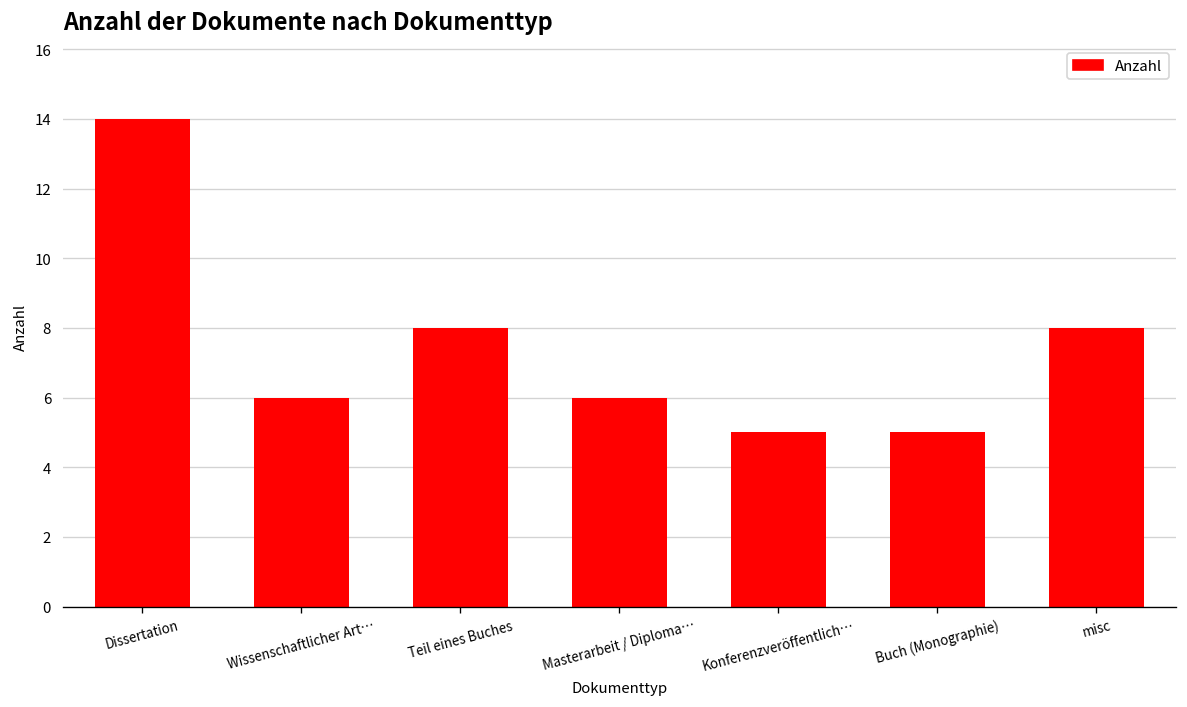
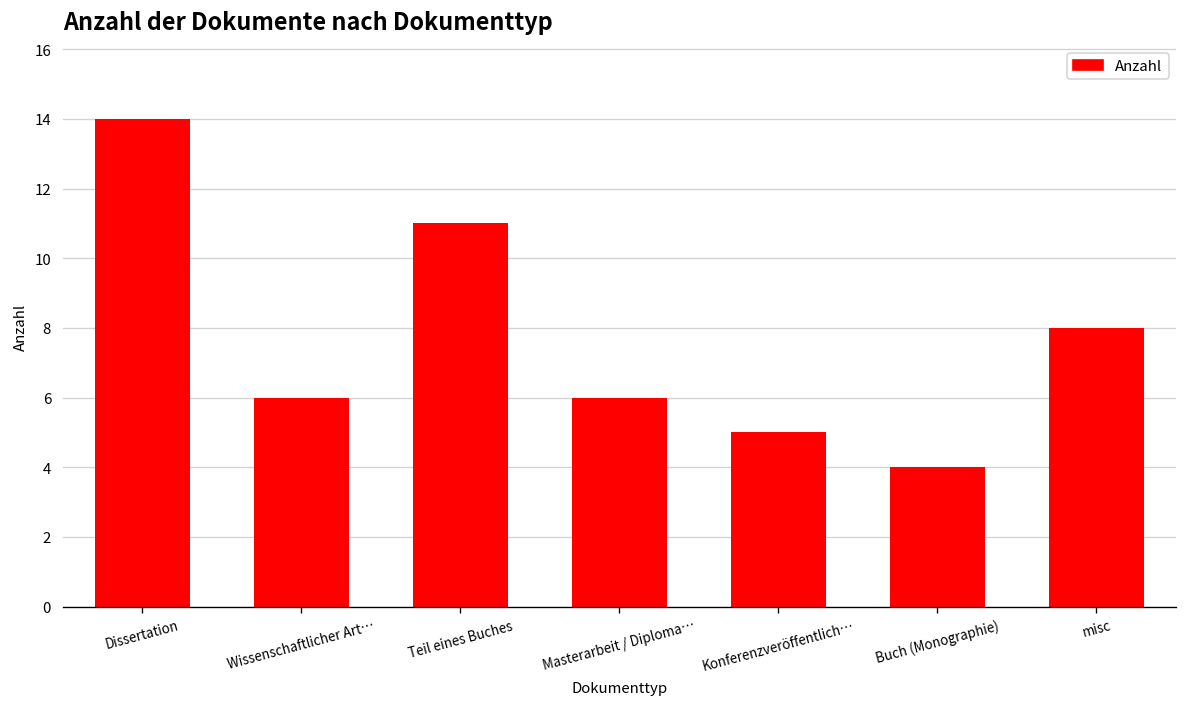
  {
    "Dissertation": 14,
    "Wissenschaftlicher Art…": 6,
-   "Teil eines Buches": 8,
+   "Teil eines Buches": 11,
    "Masterarbeit / Diploma…": 6,
    "Konferenzveröffentlich…": 5,
-   "Buch (Monographie)": 5,
+   "Buch (Monographie)": 4,
    "misc": 8
  }
